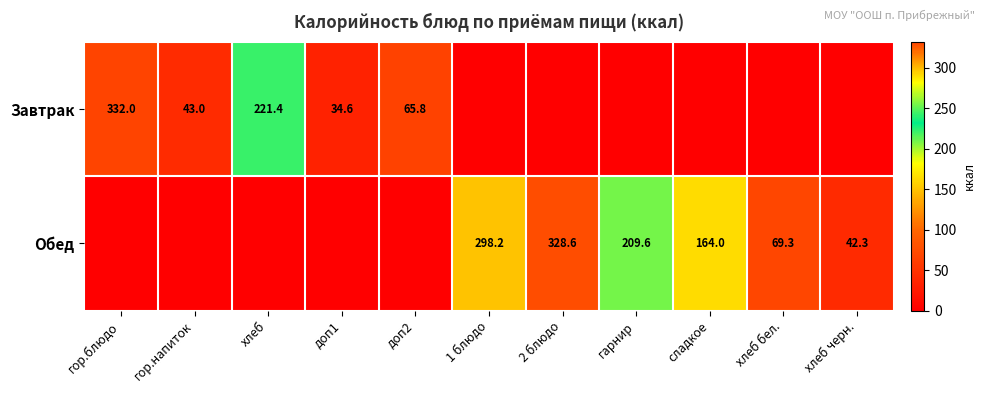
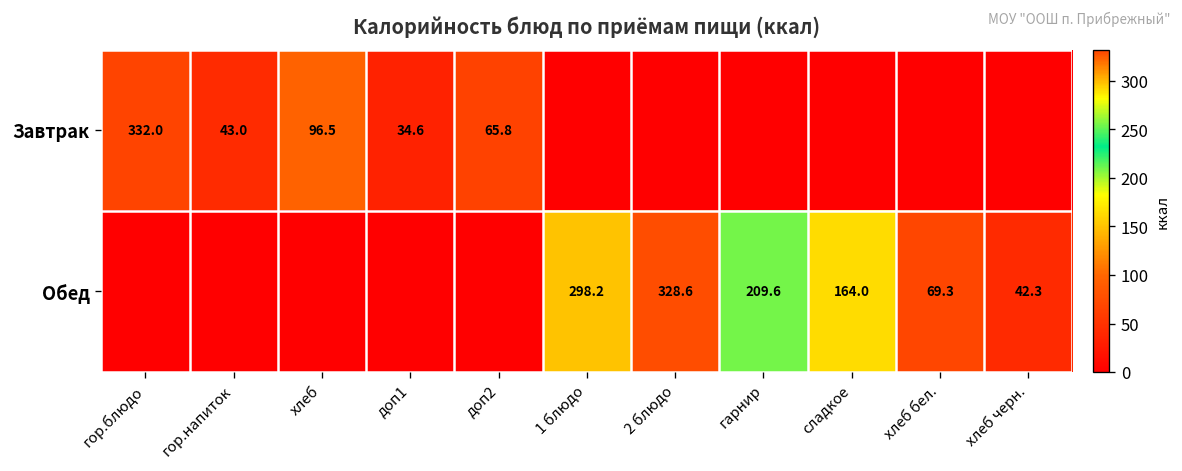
  {
    "Завтрак": {
      "гор.блюдо": 332.0,
      "гор.напиток": 43.0,
-     "хлеб": 221.4,
+     "хлеб": 96.5,
      "доп1": 34.6,
      "доп2": 65.8
    },
    "Обед": {
      "1 блюдо": 298.2,
      "2 блюдо": 328.6,
      "гарнир": 209.6,
      "сладкое": 164.0,
      "хлеб бел.": 69.3,
      "хлеб черн.": 42.3
    }
  }
